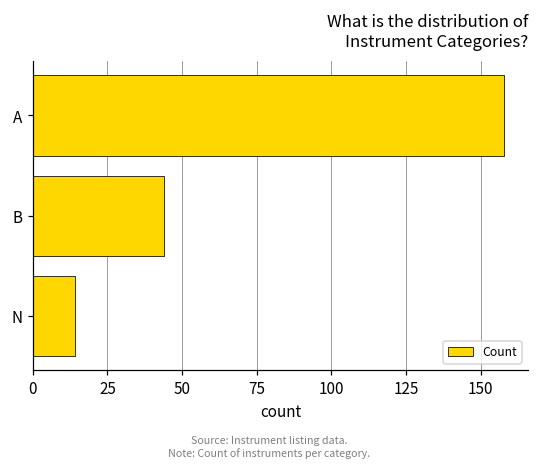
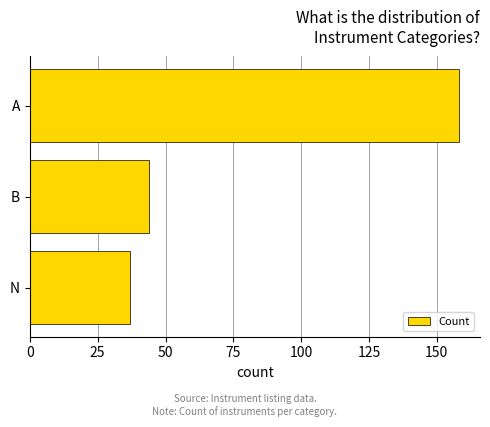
  {
    "A": 158,
    "B": 44,
-   "N": 14
+   "N": 37
  }
